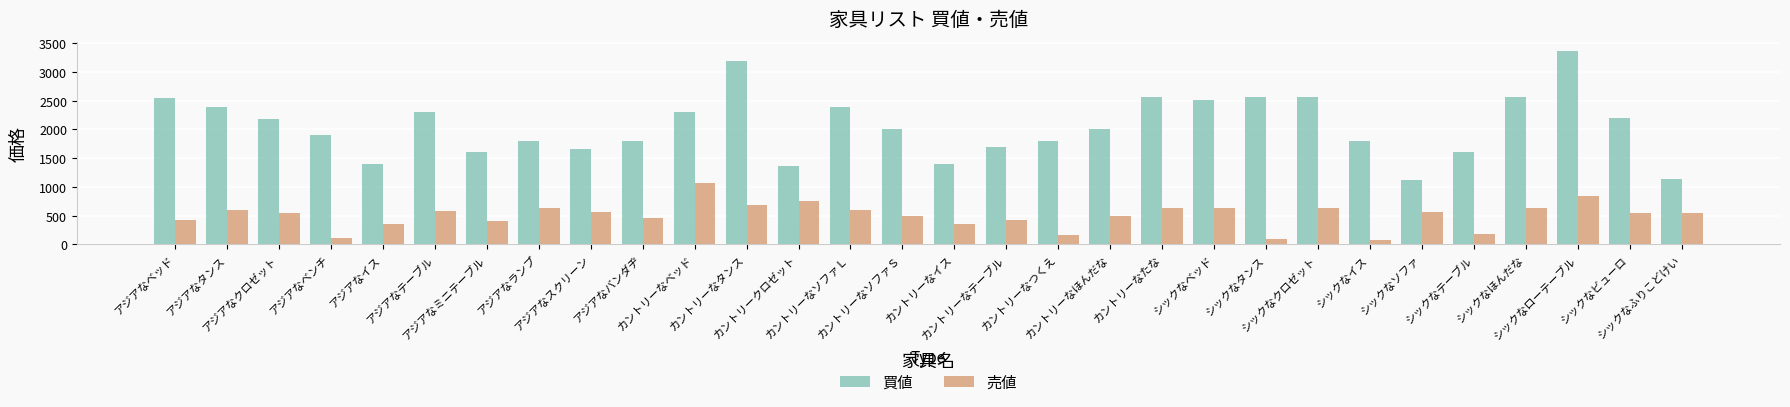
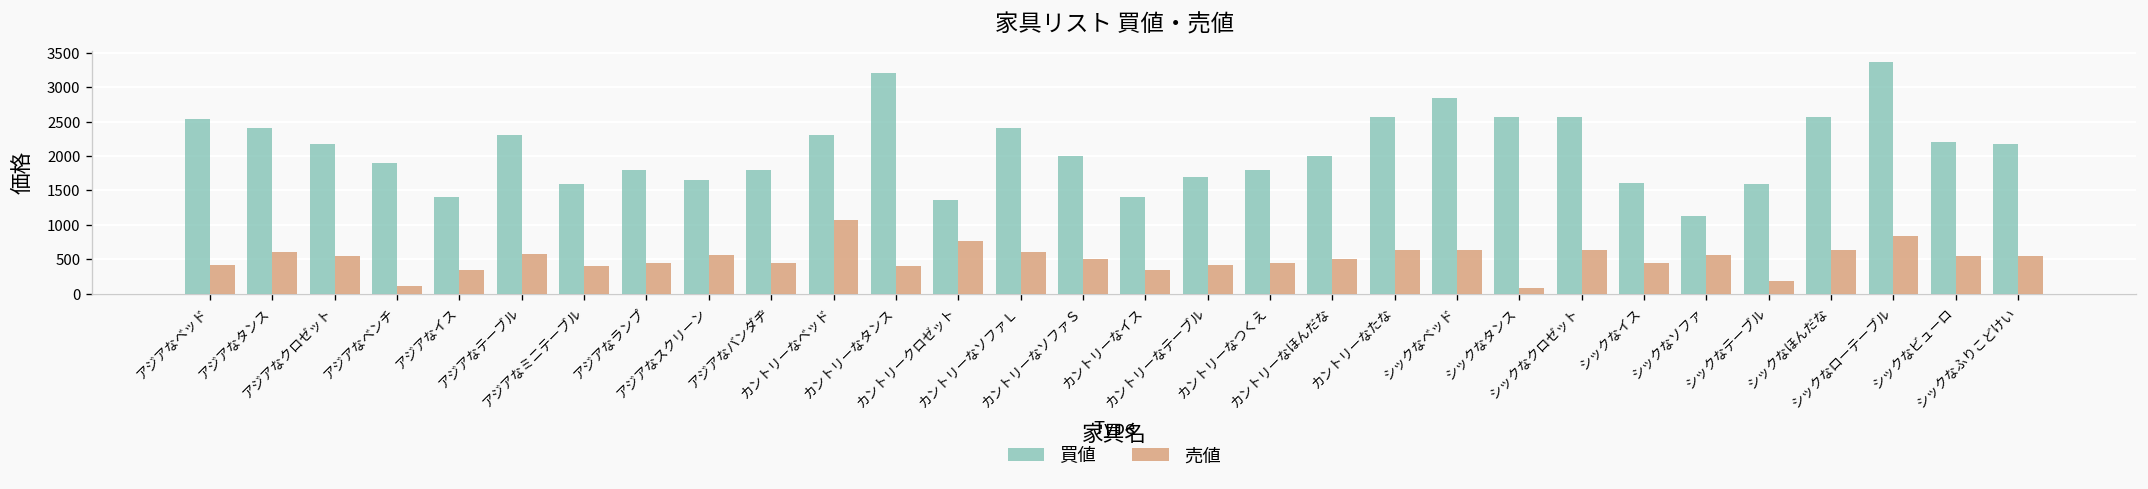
  {
    "買値": {
      "アジアなベッド": 2500,
      "アジアなタンス": 2400,
      "アジアなクロゼット": 2200,
      "アジアなベンチ": 1900,
      "アジアなイス": 1400,
      "アジアなテーブル": 2300,
      "アジアなミニテーブル": 1600,
      "アジアなランプ": 1800,
      "アジアなスクリーン": 1700,
      "アジアなバンダヂ": 1800,
      "カントリーなベッド": 2300,
      "カントリーなタンス": 3200,
      "カントリークロゼット": 1400,
      "カントリーなソファＬ": 2400,
      "カントリーなソファＳ": 2000,
      "カントリーなイス": 1400,
      "カントリーなテーブル": 1700,
      "カントリーなつくえ": 1800,
      "カントリーなほんだな": 2000,
      "カントリーなたな": 2600,
-     "シックなベッド": 2500,
+     "シックなベッド": 2800,
      "シックなタンス": 2600,
      "シックなクロゼット": 2600,
-     "シックなイス": 1800,
+     "シックなイス": 1600,
      "シックなソファ": 1100,
      "シックなテーブル": 1600,
      "シックなほんだな": 2600,
      "シックなローテーブル": 3400,
      "シックなビューロ": 2200,
-     "シックなふりこどけい": 1100
+     "シックなふりこどけい": 2200
    },
    "売値": {
      "アジアなベッド": 400,
      "アジアなタンス": 600,
      "アジアなクロゼット": 500,
      "アジアなベンチ": 100,
      "アジアなイス": 400,
      "アジアなテーブル": 600,
      "アジアなミニテーブル": 400,
-     "アジアなランプ": 600,
+     "アジアなランプ": 500,
      "アジアなスクリーン": 600,
      "アジアなバンダヂ": 500,
      "カントリーなベッド": 1100,
-     "カントリーなタンス": 700,
+     "カントリーなタンス": 400,
      "カントリークロゼット": 800,
      "カントリーなソファＬ": 600,
      "カントリーなソファＳ": 500,
      "カントリーなイス": 400,
      "カントリーなテーブル": 400,
-     "カントリーなつくえ": 200,
+     "カントリーなつくえ": 500,
      "カントリーなほんだな": 500,
      "カントリーなたな": 600,
      "シックなベッド": 600,
      "シックなタンス": 100,
      "シックなクロゼット": 600,
-     "シックなイス": 100,
+     "シックなイス": 500,
      "シックなソファ": 600,
      "シックなテーブル": 200,
      "シックなほんだな": 600,
      "シックなローテーブル": 800,
      "シックなビューロ": 600,
      "シックなふりこどけい": 500
    }
  }
